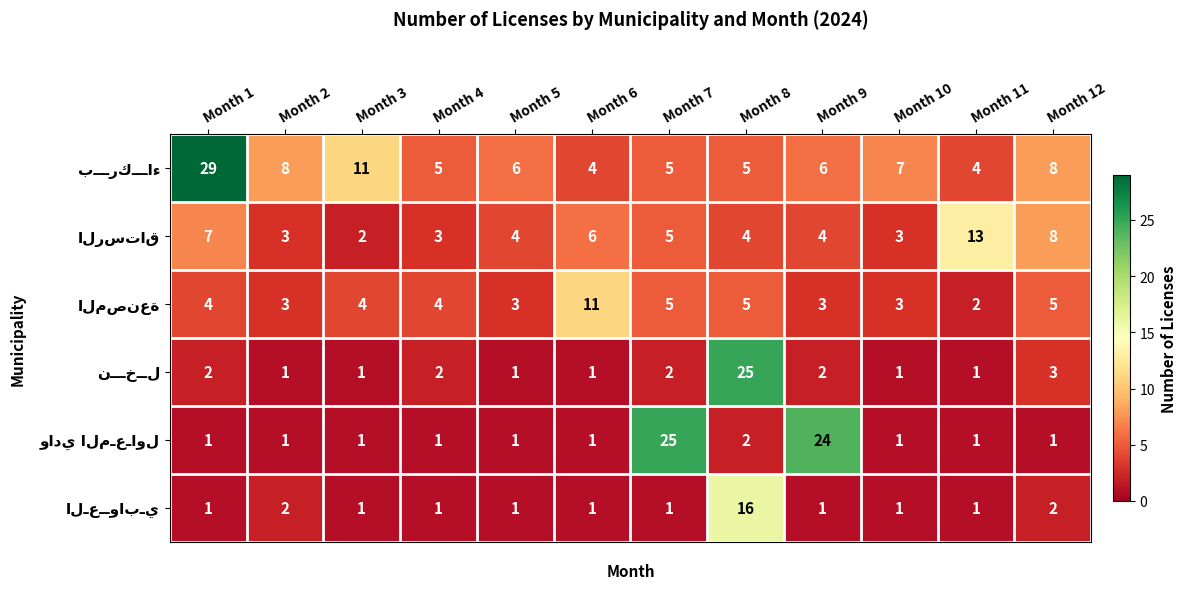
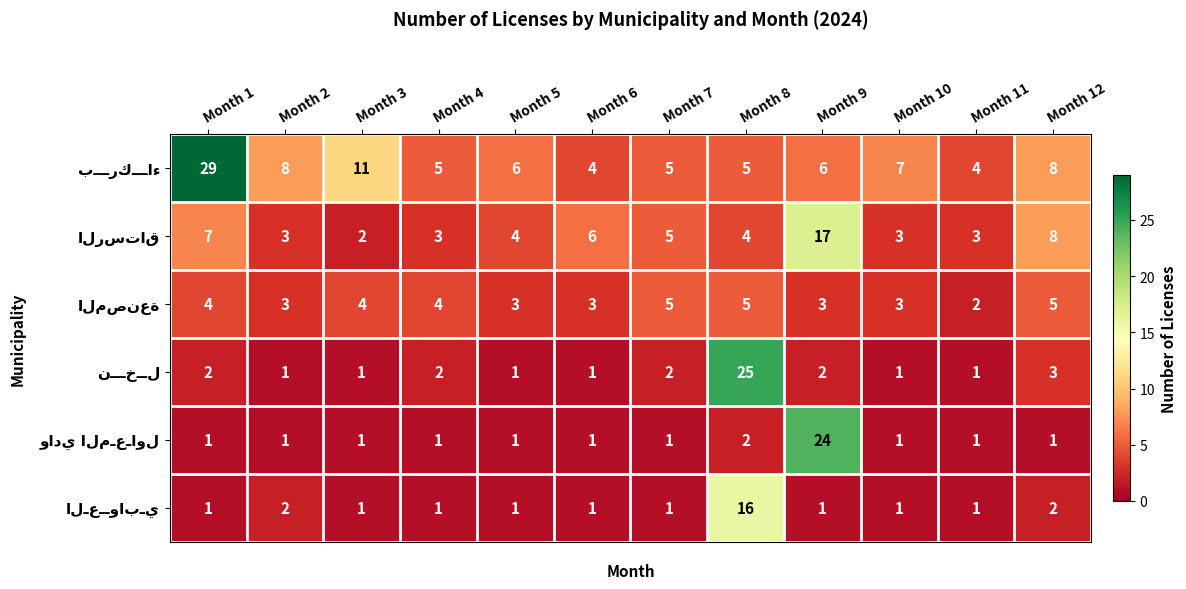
  {
    "بـــركـــاء": {
      "Month 1": 29,
      "Month 2": 8,
      "Month 3": 11,
      "Month 4": 5,
      "Month 5": 6,
      "Month 6": 4,
      "Month 7": 5,
      "Month 8": 5,
      "Month 9": 6,
      "Month 10": 7,
      "Month 11": 4,
      "Month 12": 8
    },
    "الرستاق": {
      "Month 1": 7,
      "Month 2": 3,
      "Month 3": 2,
      "Month 4": 3,
      "Month 5": 4,
      "Month 6": 6,
      "Month 7": 5,
      "Month 8": 4,
-     "Month 9": 4,
+     "Month 9": 17,
      "Month 10": 3,
-     "Month 11": 13,
+     "Month 11": 3,
      "Month 12": 8
    },
    "المصنعة": {
      "Month 1": 4,
      "Month 2": 3,
      "Month 3": 4,
      "Month 4": 4,
      "Month 5": 3,
-     "Month 6": 11,
+     "Month 6": 3,
      "Month 7": 5,
      "Month 8": 5,
      "Month 9": 3,
      "Month 10": 3,
      "Month 11": 2,
      "Month 12": 5
    },
    "نـــخــل": {
      "Month 1": 2,
      "Month 2": 1,
      "Month 3": 1,
      "Month 4": 2,
      "Month 5": 1,
      "Month 6": 1,
      "Month 7": 2,
      "Month 8": 25,
      "Month 9": 2,
      "Month 10": 1,
      "Month 11": 1,
      "Month 12": 3
    },
    "وادي المـعـاول": {
      "Month 1": 1,
      "Month 2": 1,
      "Month 3": 1,
      "Month 4": 1,
      "Month 5": 1,
      "Month 6": 1,
-     "Month 7": 25,
+     "Month 7": 1,
      "Month 8": 2,
      "Month 9": 24,
      "Month 10": 1,
      "Month 11": 1,
      "Month 12": 1
    },
    "الـعــوابـي": {
      "Month 1": 1,
      "Month 2": 2,
      "Month 3": 1,
      "Month 4": 1,
      "Month 5": 1,
      "Month 6": 1,
      "Month 7": 1,
      "Month 8": 16,
      "Month 9": 1,
      "Month 10": 1,
      "Month 11": 1,
      "Month 12": 2
    }
  }
